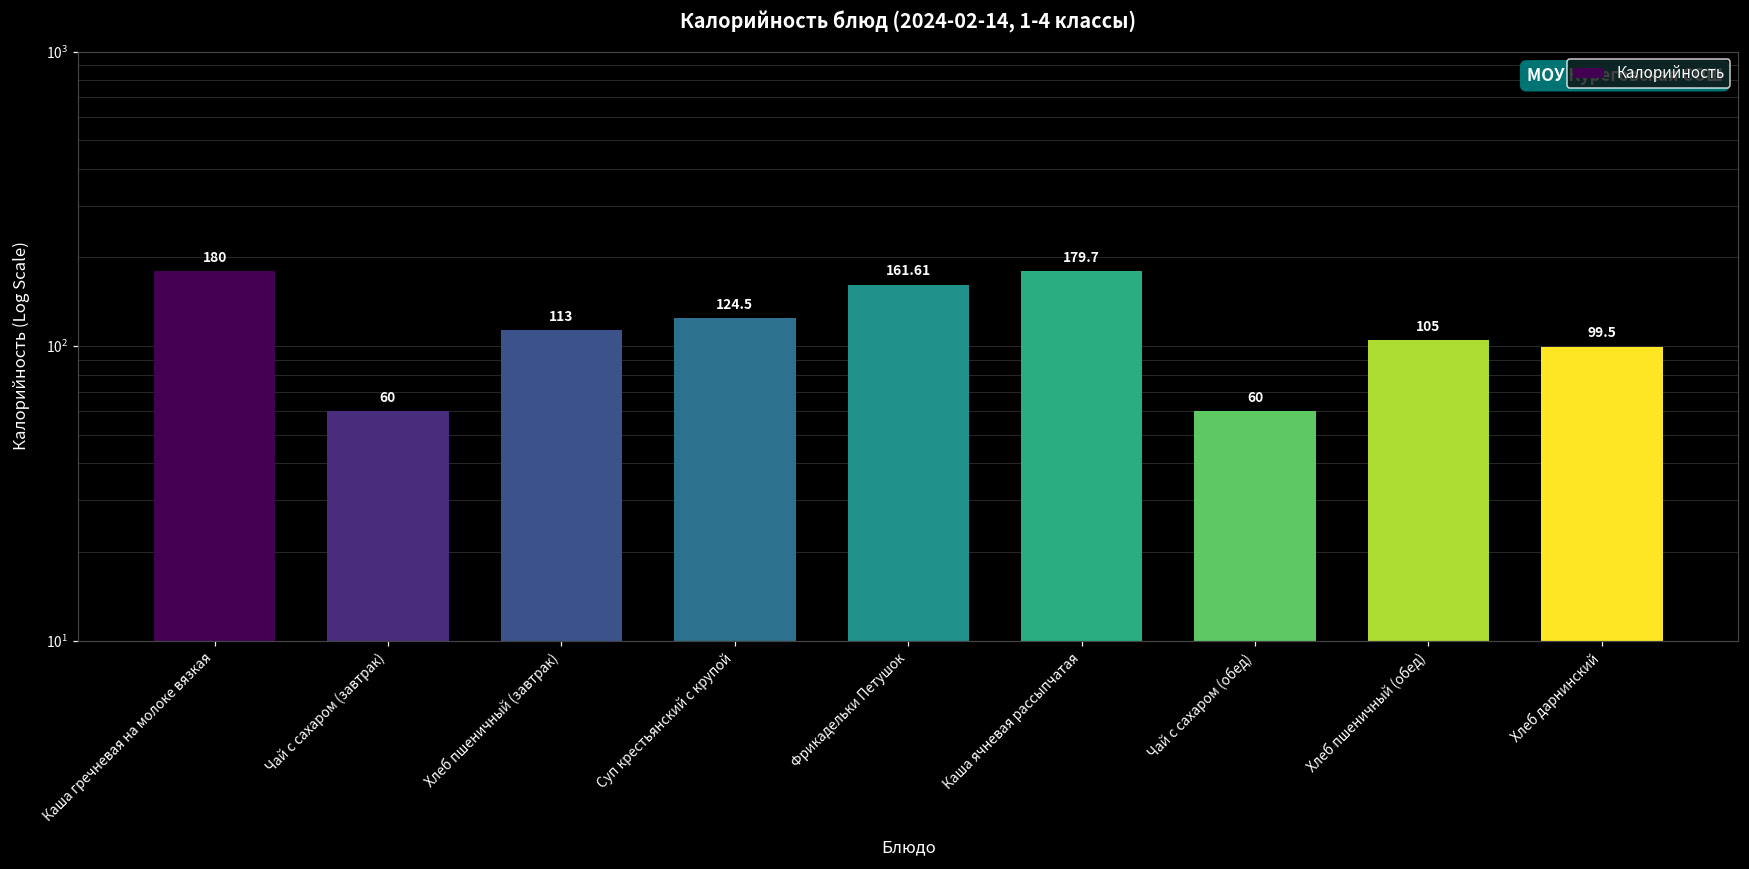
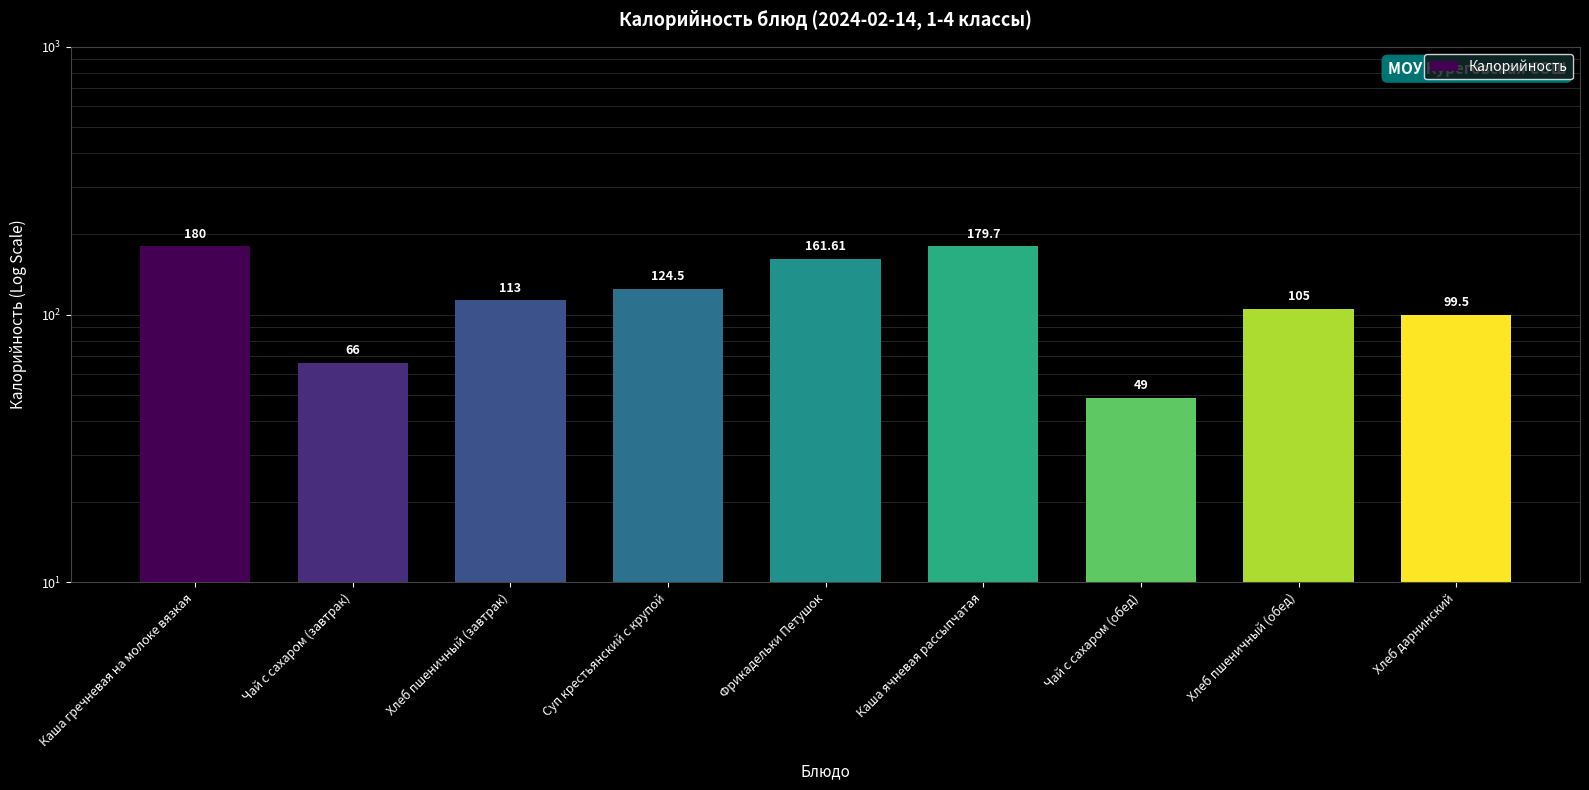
  {
    "Каша гречневая на молоке вязкая": 180,
-   "Чай с сахаром (завтрак)": 60,
+   "Чай с сахаром (завтрак)": 66,
    "Хлеб пшеничный (завтрак)": 113,
    "Суп крестьянский с крупой": 124.5,
    "Фрикадельки Петушок": 161.61,
    "Каша ячневая рассыпчатая": 179.7,
-   "Чай с сахаром (обед)": 60,
+   "Чай с сахаром (обед)": 49,
    "Хлеб пшеничный (обед)": 105,
    "Хлеб дарнинский": 99.5
  }
